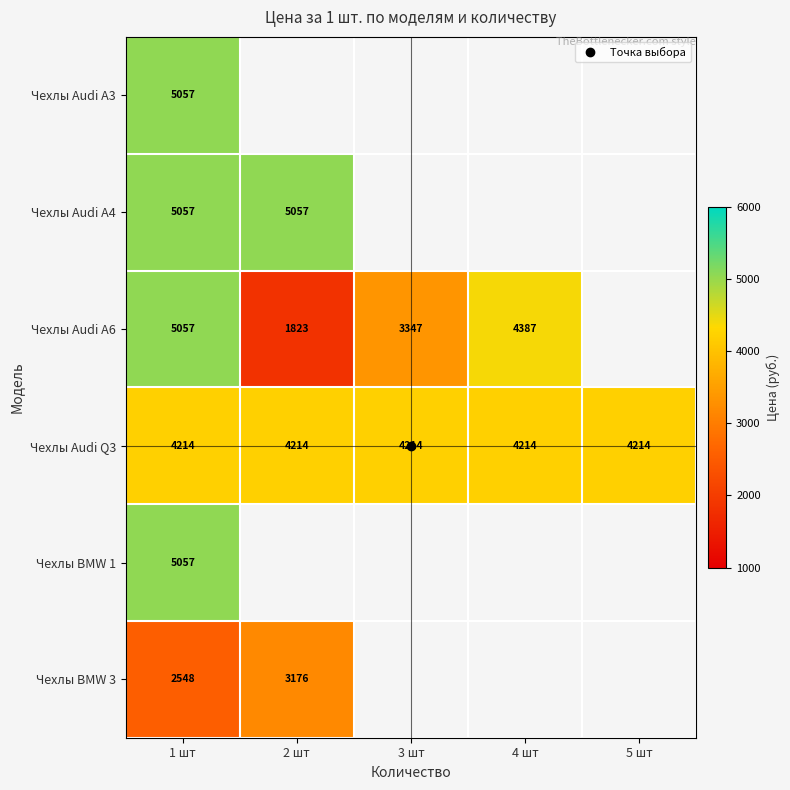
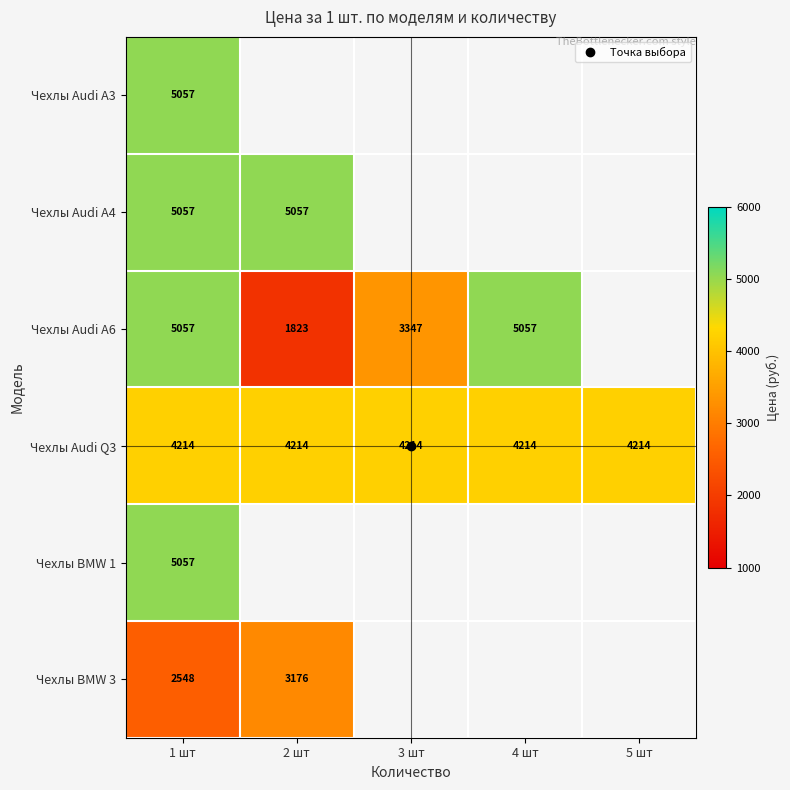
  {
    "Чехлы Audi A3": {
      "1 шт": 5057
    },
    "Чехлы Audi A4": {
      "1 шт": 5057,
      "2 шт": 5057
    },
    "Чехлы Audi A6": {
      "1 шт": 5057,
      "2 шт": 1823,
      "3 шт": 3347,
-     "4 шт": 4387
+     "4 шт": 5057
    },
    "Чехлы Audi Q3": {
      "1 шт": 4214,
      "2 шт": 4214,
      "4 шт": 4214,
      "5 шт": 4214
    },
    "Чехлы BMW 1": {
      "1 шт": 5057
    },
    "Чехлы BMW 3": {
      "1 шт": 2548,
      "2 шт": 3176
    }
  }
